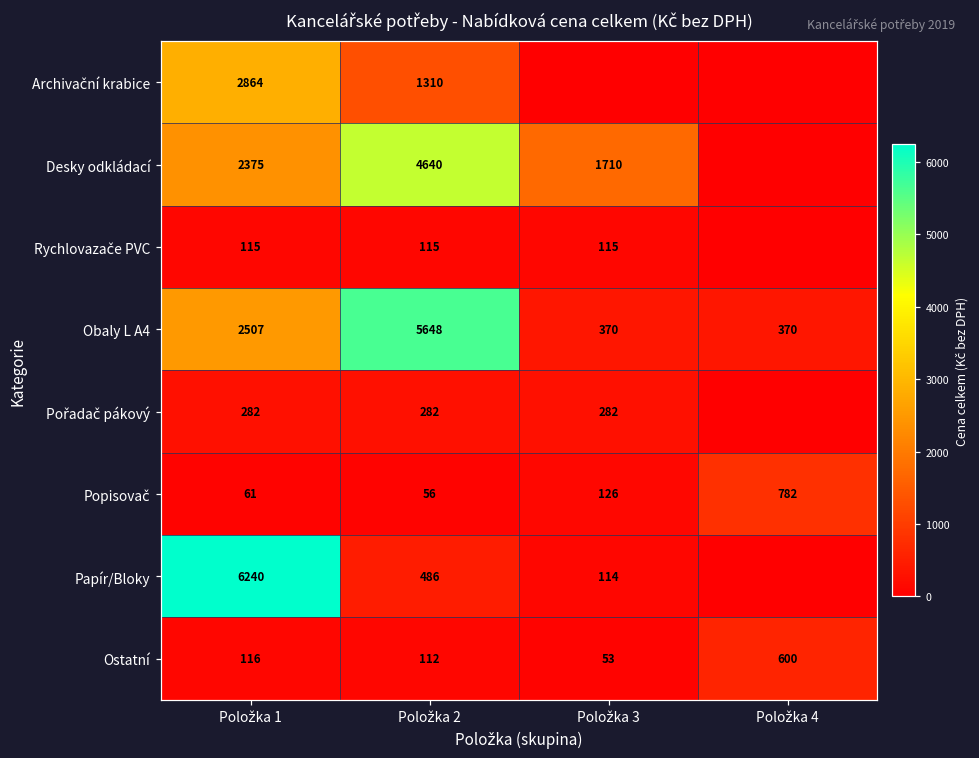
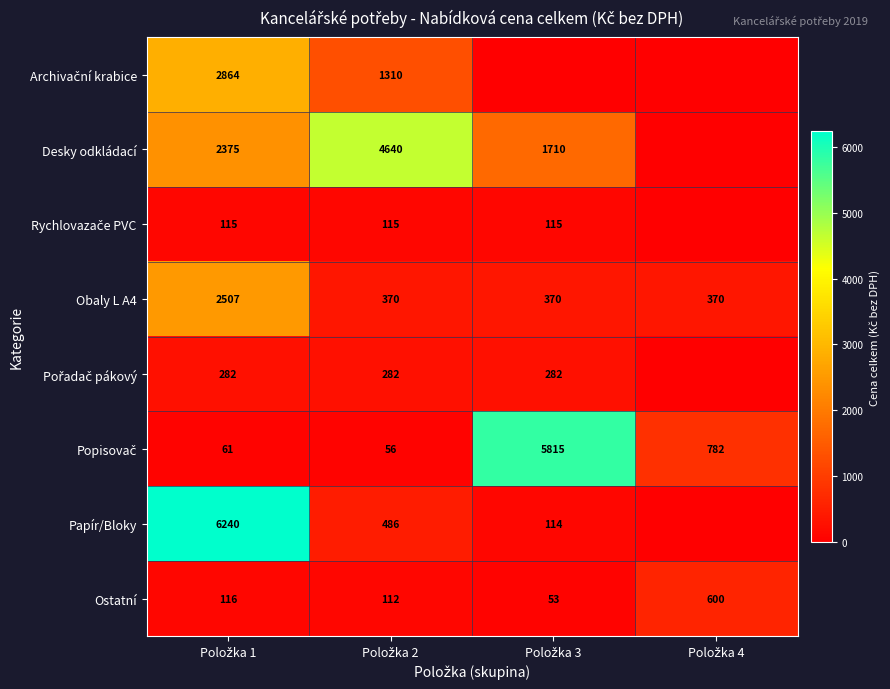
  {
    "Archivační krabice": {
      "Položka 1": 2864,
      "Položka 2": 1310
    },
    "Desky odkládací": {
      "Položka 1": 2375,
      "Položka 2": 4640,
      "Položka 3": 1710
    },
    "Rychlovazače PVC": {
      "Položka 1": 115,
      "Položka 2": 115,
      "Položka 3": 115
    },
    "Obaly L A4": {
      "Položka 1": 2507,
-     "Položka 2": 5648,
+     "Položka 2": 370,
      "Položka 3": 370,
      "Položka 4": 370
    },
    "Pořadač pákový": {
      "Položka 1": 282,
      "Položka 2": 282,
      "Položka 3": 282
    },
    "Popisovač": {
      "Položka 1": 61,
      "Položka 2": 56,
-     "Položka 3": 126,
+     "Položka 3": 5815,
      "Položka 4": 782
    },
    "Papír/Bloky": {
      "Položka 1": 6240,
      "Položka 2": 486,
      "Položka 3": 114
    },
    "Ostatní": {
      "Položka 1": 116,
      "Položka 2": 112,
      "Položka 3": 53,
      "Položka 4": 600
    }
  }
